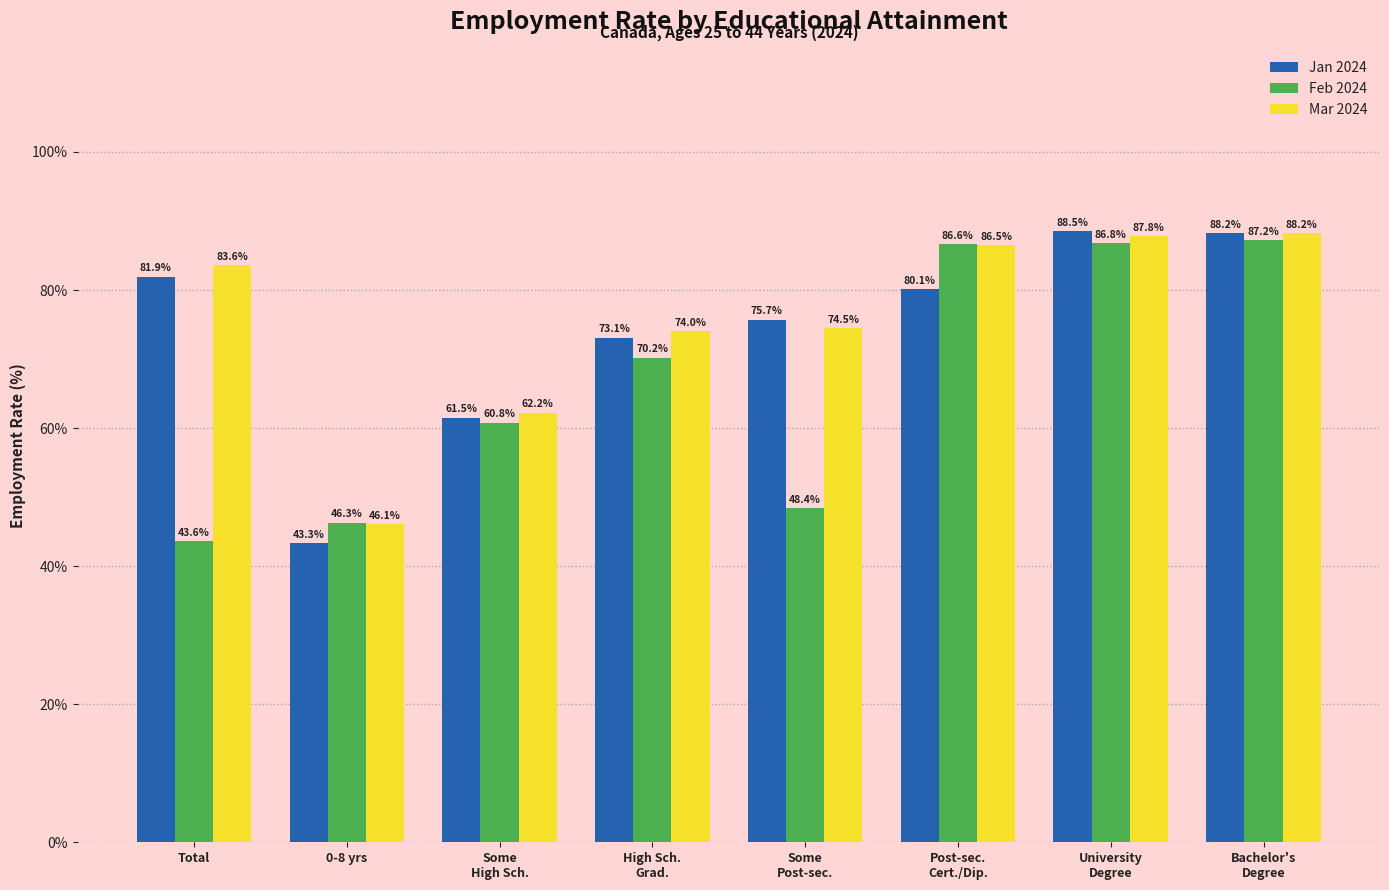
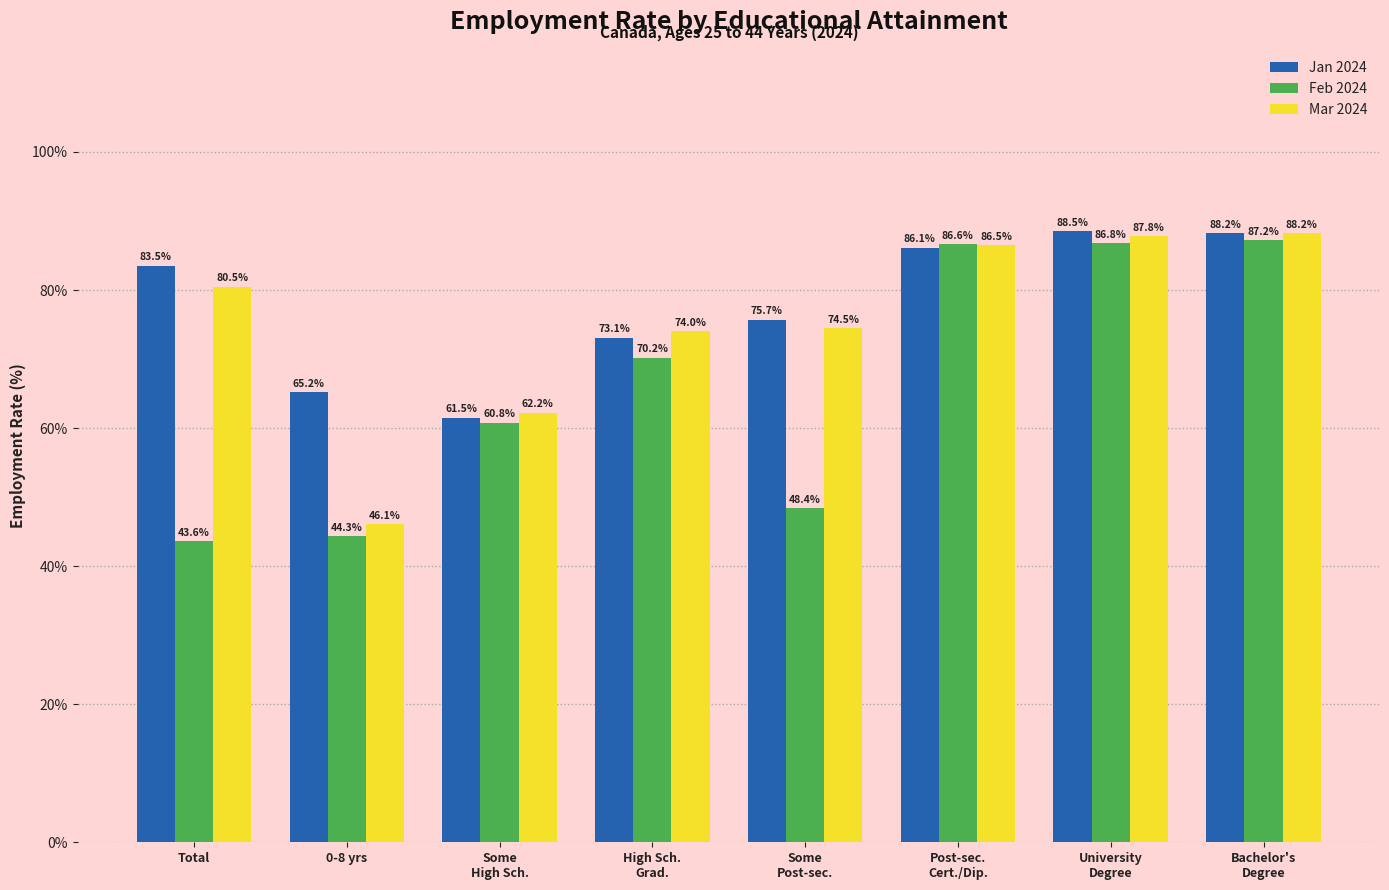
  {
    "Jan 2024": {
-     "Total": "81.9%",
-     "0-8 yrs": "43.3%",
+     "Total": "83.5%",
+     "0-8 yrs": "65.2%",
      "Some High Sch.": "61.5%",
      "High Sch. Grad.": "73.1%",
      "Some Post-sec.": "75.7%",
-     "Post-sec. Cert./Dip.": "80.1%",
+     "Post-sec. Cert./Dip.": "86.1%",
      "University Degree": "88.5%",
      "Bachelor's Degree": "88.2%"
    },
    "Feb 2024": {
      "Total": "43.6%",
-     "0-8 yrs": "46.3%",
+     "0-8 yrs": "44.3%",
      "Some High Sch.": "60.8%",
      "High Sch. Grad.": "70.2%",
      "Some Post-sec.": "48.4%",
      "Post-sec. Cert./Dip.": "86.6%",
      "University Degree": "86.8%",
      "Bachelor's Degree": "87.2%"
    },
    "Mar 2024": {
-     "Total": "83.6%",
+     "Total": "80.5%",
      "0-8 yrs": "46.1%",
      "Some High Sch.": "62.2%",
      "High Sch. Grad.": "74.0%",
      "Some Post-sec.": "74.5%",
      "Post-sec. Cert./Dip.": "86.5%",
      "University Degree": "87.8%",
      "Bachelor's Degree": "88.2%"
    }
  }
